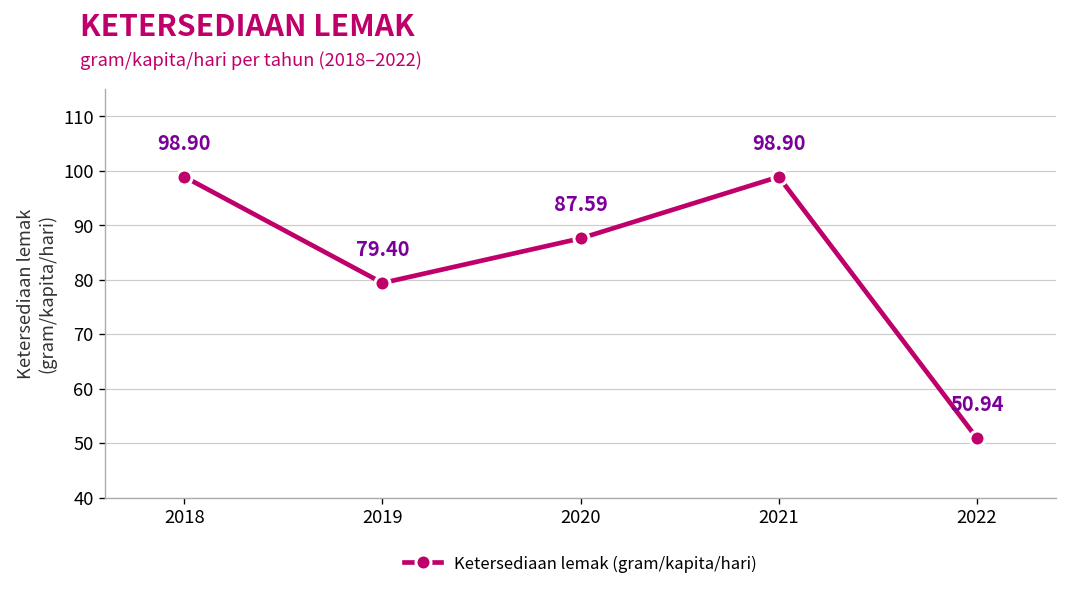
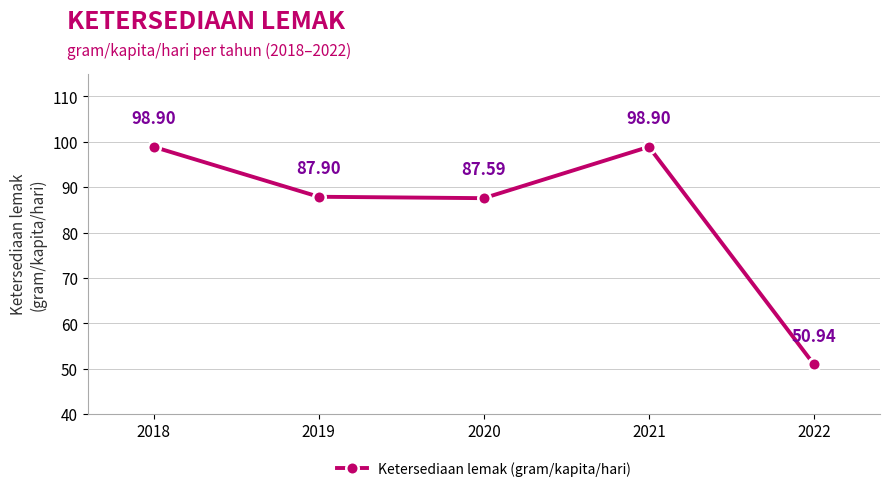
  {
    "2018": 98.90,
-   "2019": 79.40,
+   "2019": 87.90,
    "2020": 87.59,
    "2021": 98.90,
    "2022": 50.94
  }
